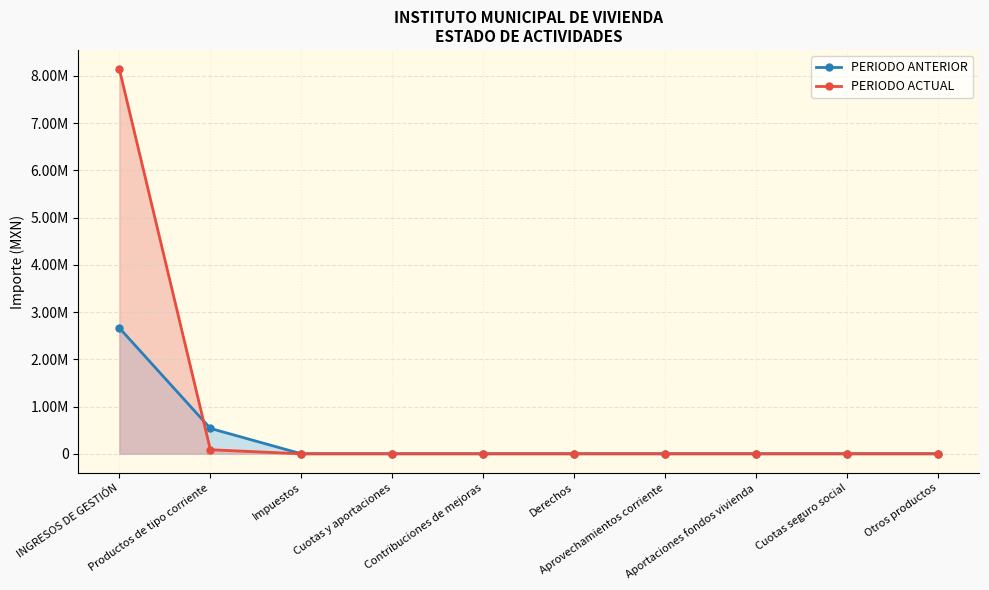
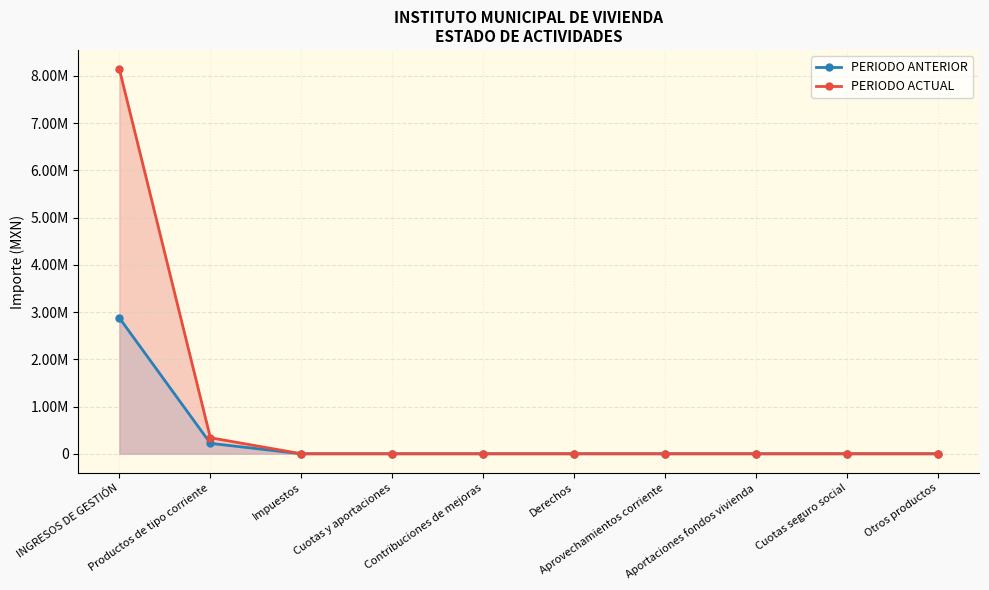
  {
    "PERIODO ANTERIOR": {
-     "INGRESOS DE GESTIÓN": 2700000,
-     "Productos de tipo corriente": 500000
+     "INGRESOS DE GESTIÓN": 2900000,
+     "Productos de tipo corriente": 200000
    },
    "PERIODO ACTUAL": {
      "INGRESOS DE GESTIÓN": 8100000,
-     "Productos de tipo corriente": 100000
+     "Productos de tipo corriente": 300000
    }
  }
